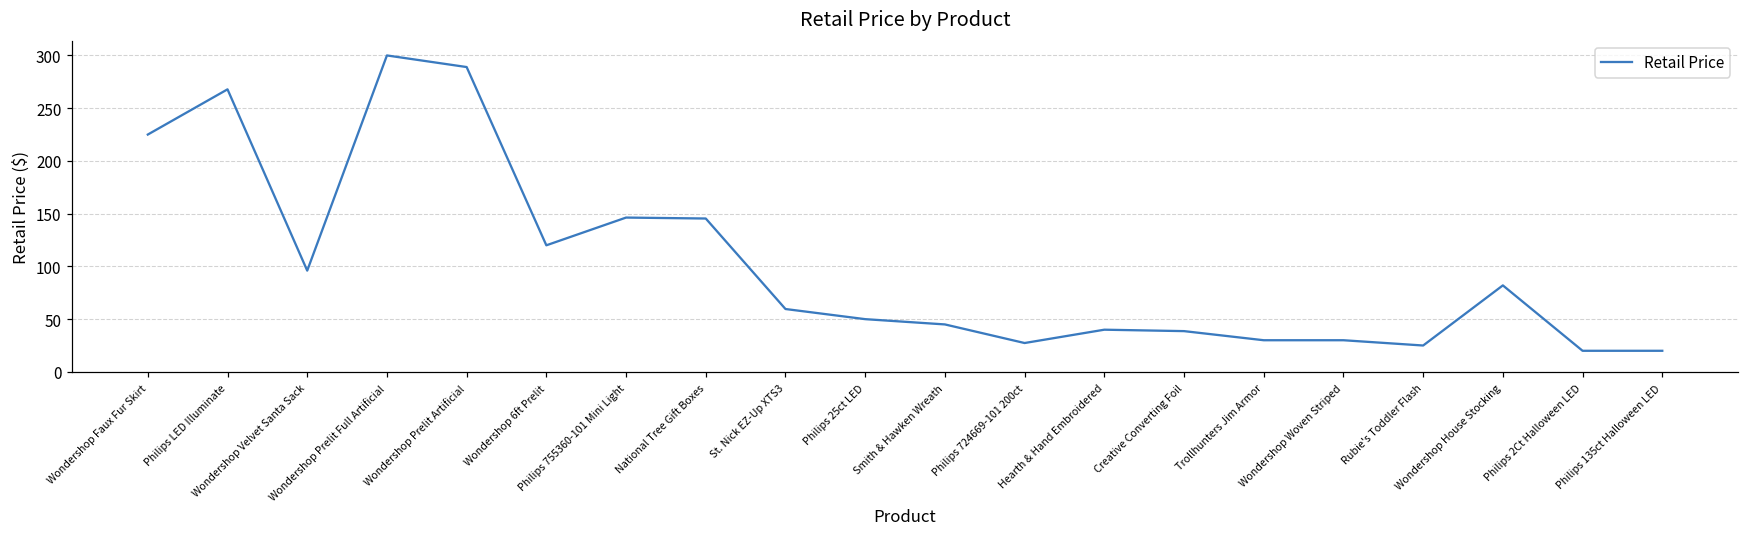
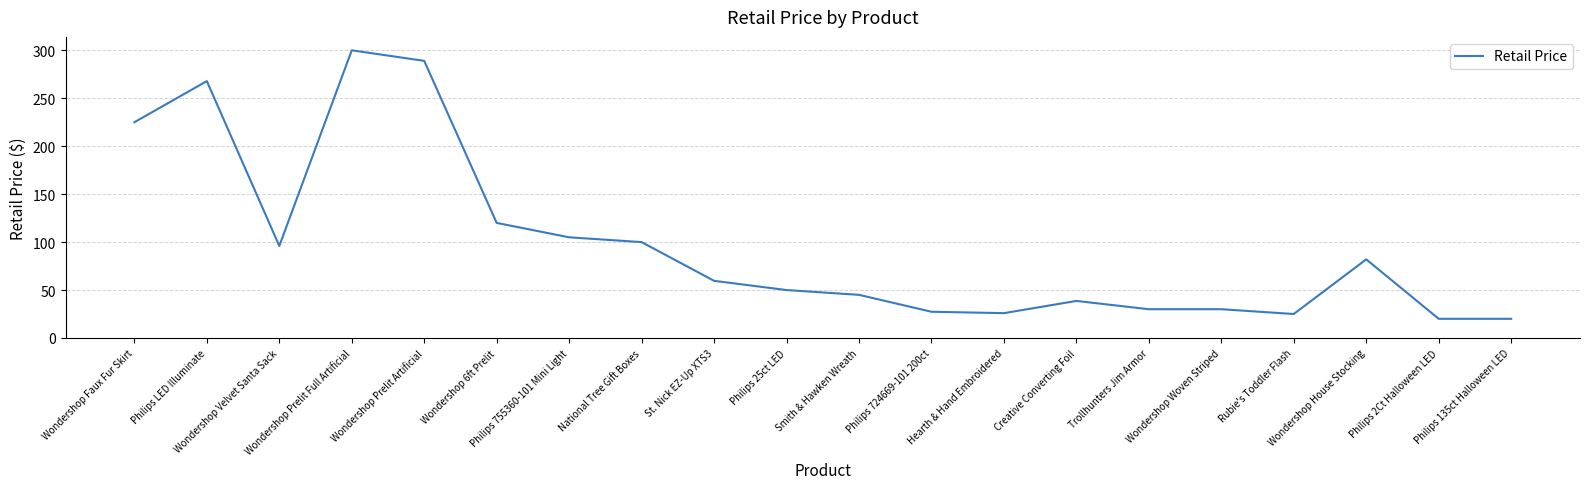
  {
    "Wondershop Faux Fur Skirt": 230,
    "Philips LED Illuminate": 270,
    "Wondershop Velvet Santa Sack": 100,
    "Wondershop Prelit Full Artificial": 300,
    "Wondershop Prelit Artificial": 290,
    "Wondershop 6ft Prelit": 120,
-   "Philips 755360-101 Mini Light": 150,
-   "National Tree Gift Boxes": 150,
+   "Philips 755360-101 Mini Light": 100,
+   "National Tree Gift Boxes": 100,
    "St. Nick EZ-Up XTS3": 60,
    "Philips 25ct LED": 50,
    "Smith & Hawken Wreath": 40,
    "Philips 724669-101 200ct": 30,
-   "Hearth & Hand Embroidered": 40,
+   "Hearth & Hand Embroidered": 30,
    "Creative Converting Foil": 40,
    "Trollhunters Jim Armor": 30,
    "Wondershop Woven Striped": 30,
    "Rubie's Toddler Flash": 30,
    "Wondershop House Stocking": 80,
    "Philips 2Ct Halloween LED": 20,
    "Philips 135ct Halloween LED": 20
  }
